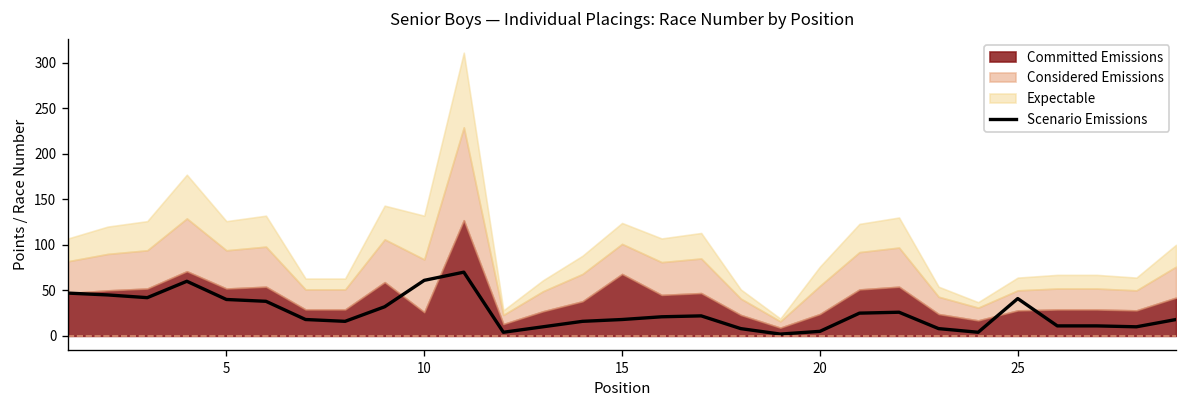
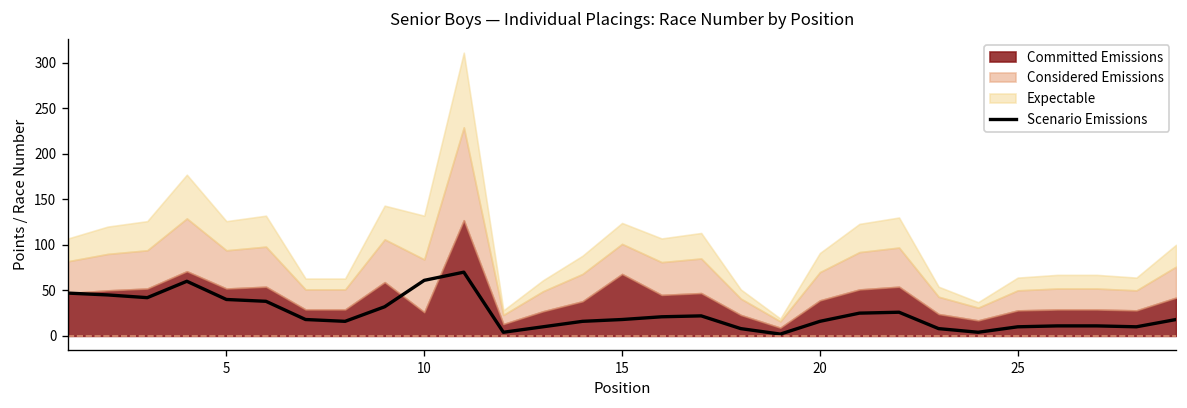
  {
    "Scenario Emissions": {
      "5": 40,
      "10": 60,
      "15": 20,
-     "20": 10,
-     "25": 40
+     "20": 20,
+     "25": 10
    },
    "Committed Emissions": {
      "5": 50,
      "10": 30,
      "15": 70,
-     "20": 20,
+     "20": 40,
      "25": 30
    }
  }
